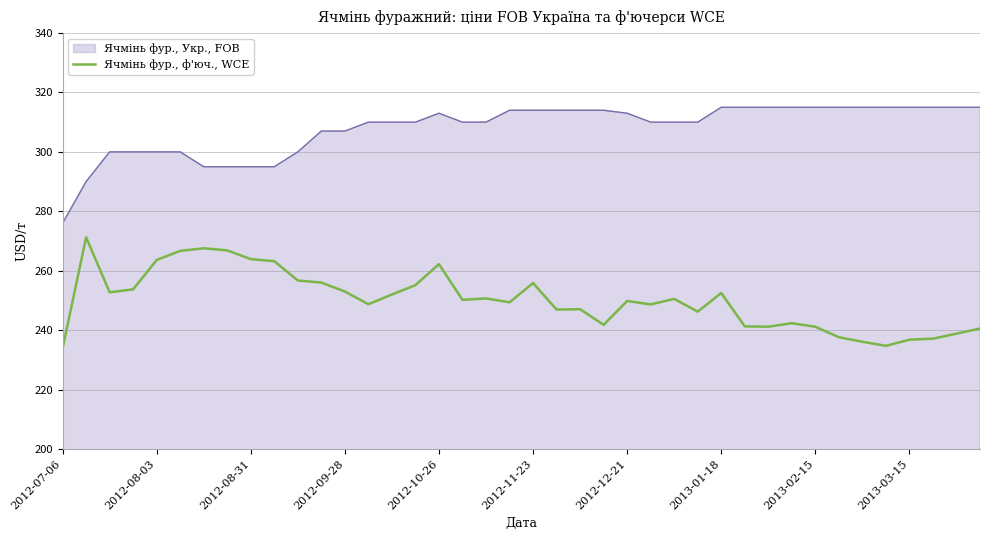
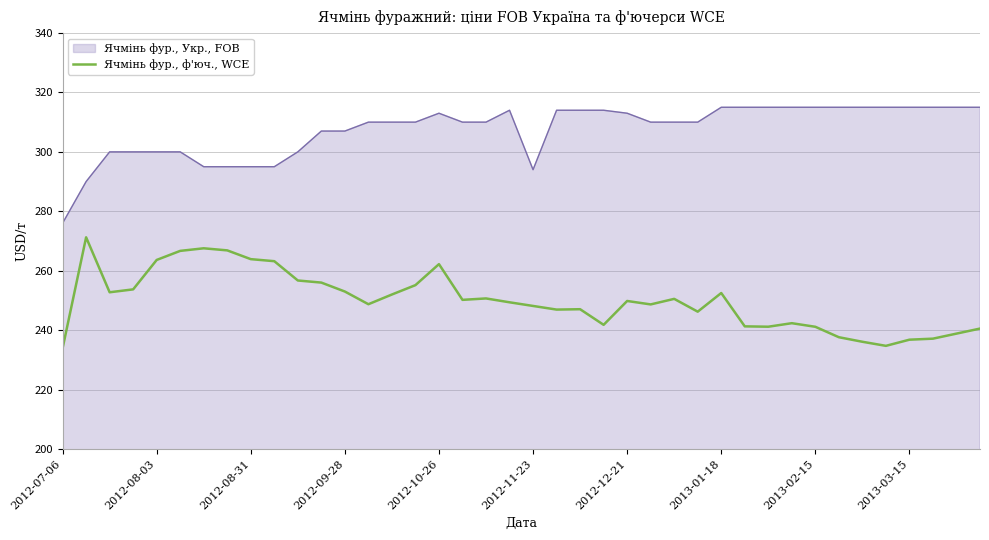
  {
    "Ячмінь фур., Укр., FOB": {
      "2012-07-06": 276,
      "2012-08-03": 300,
      "2012-08-31": 295,
      "2012-09-28": 307,
      "2012-10-26": 313,
-     "2012-11-23": 314,
+     "2012-11-23": 294,
      "2012-12-21": 313,
      "2013-01-18": 315,
      "2013-02-15": 315,
      "2013-03-15": 315
    },
    "Ячмінь фур., ф'юч., WCE": {
      "2012-07-06": 234,
      "2012-08-03": 264,
      "2012-08-31": 264,
      "2012-09-28": 253,
      "2012-10-26": 262,
-     "2012-11-23": 256,
+     "2012-11-23": 248,
      "2012-12-21": 250,
      "2013-01-18": 253,
      "2013-02-15": 241,
      "2013-03-15": 237
    }
  }
